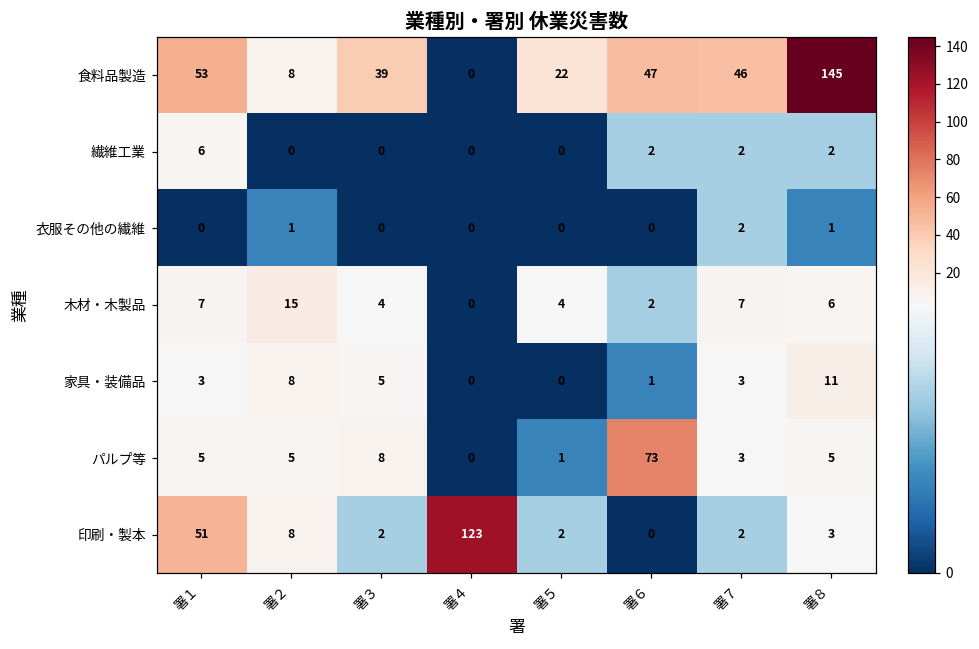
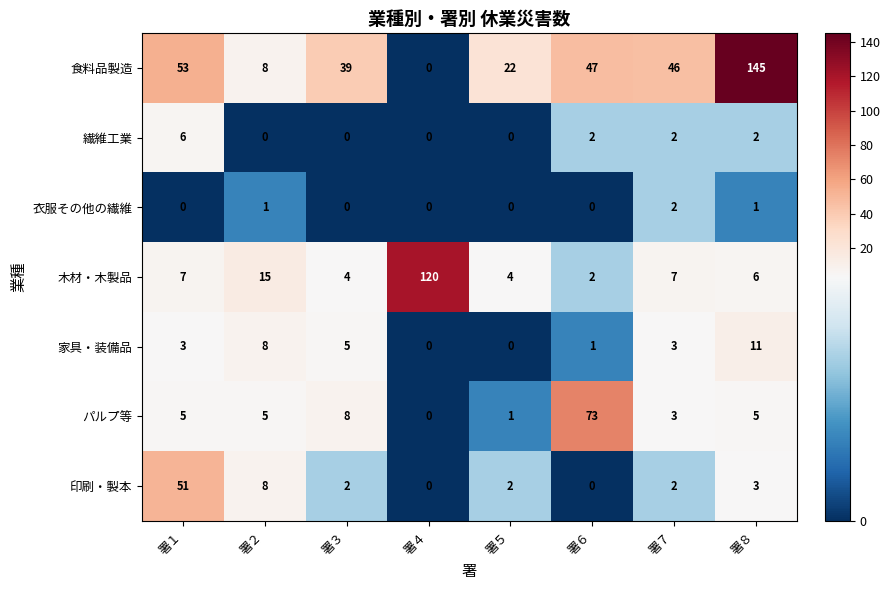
  {
    "食料品製造": {
      "署１": 53,
      "署２": 8,
      "署３": 39,
      "署４": 0,
      "署５": 22,
      "署６": 47,
      "署７": 46,
      "署８": 145
    },
    "繊維工業": {
      "署１": 6,
      "署２": 0,
      "署３": 0,
      "署４": 0,
      "署５": 0,
      "署６": 2,
      "署７": 2,
      "署８": 2
    },
    "衣服その他の繊維": {
      "署１": 0,
      "署２": 1,
      "署３": 0,
      "署４": 0,
      "署５": 0,
      "署６": 0,
      "署７": 2,
      "署８": 1
    },
    "木材・木製品": {
      "署１": 7,
      "署２": 15,
      "署３": 4,
-     "署４": 0,
+     "署４": 120,
      "署５": 4,
      "署６": 2,
      "署７": 7,
      "署８": 6
    },
    "家具・装備品": {
      "署１": 3,
      "署２": 8,
      "署３": 5,
      "署４": 0,
      "署５": 0,
      "署６": 1,
      "署７": 3,
      "署８": 11
    },
    "パルプ等": {
      "署１": 5,
      "署２": 5,
      "署３": 8,
      "署４": 0,
      "署５": 1,
      "署６": 73,
      "署７": 3,
      "署８": 5
    },
    "印刷・製本": {
      "署１": 51,
      "署２": 8,
      "署３": 2,
-     "署４": 123,
+     "署４": 0,
      "署５": 2,
      "署６": 0,
      "署７": 2,
      "署８": 3
    }
  }
